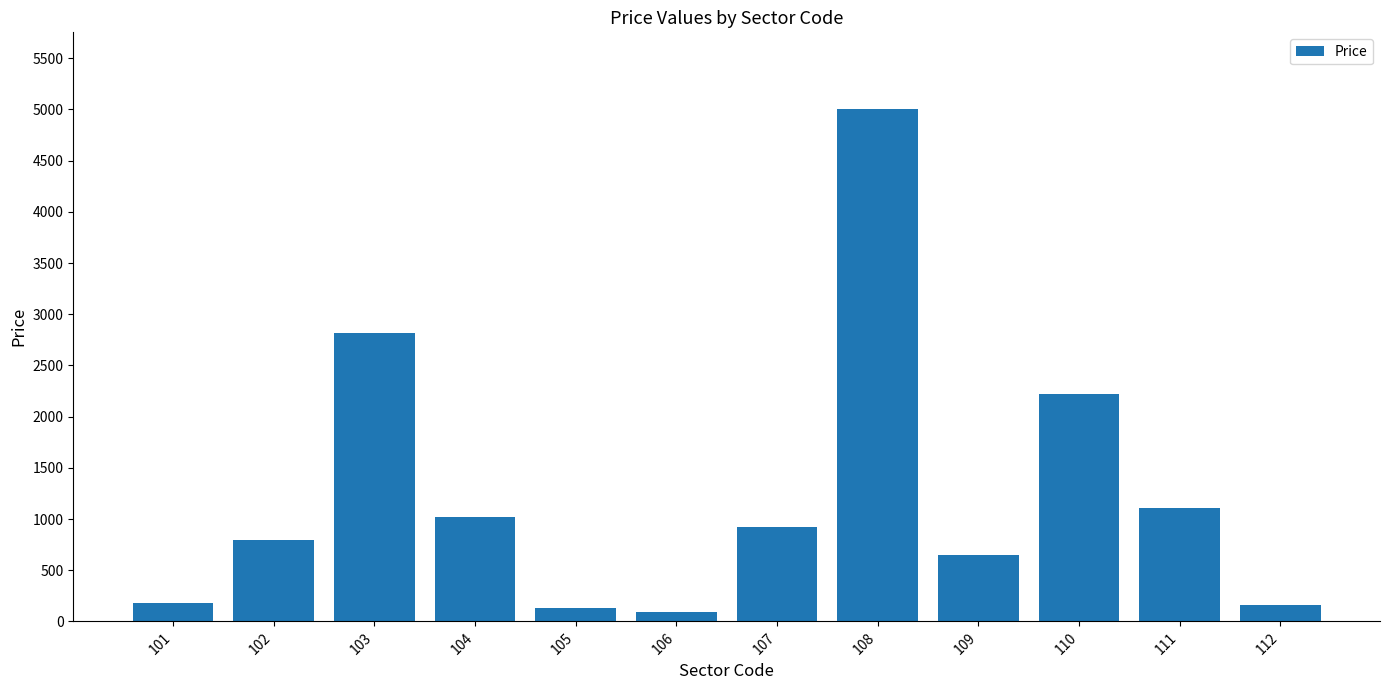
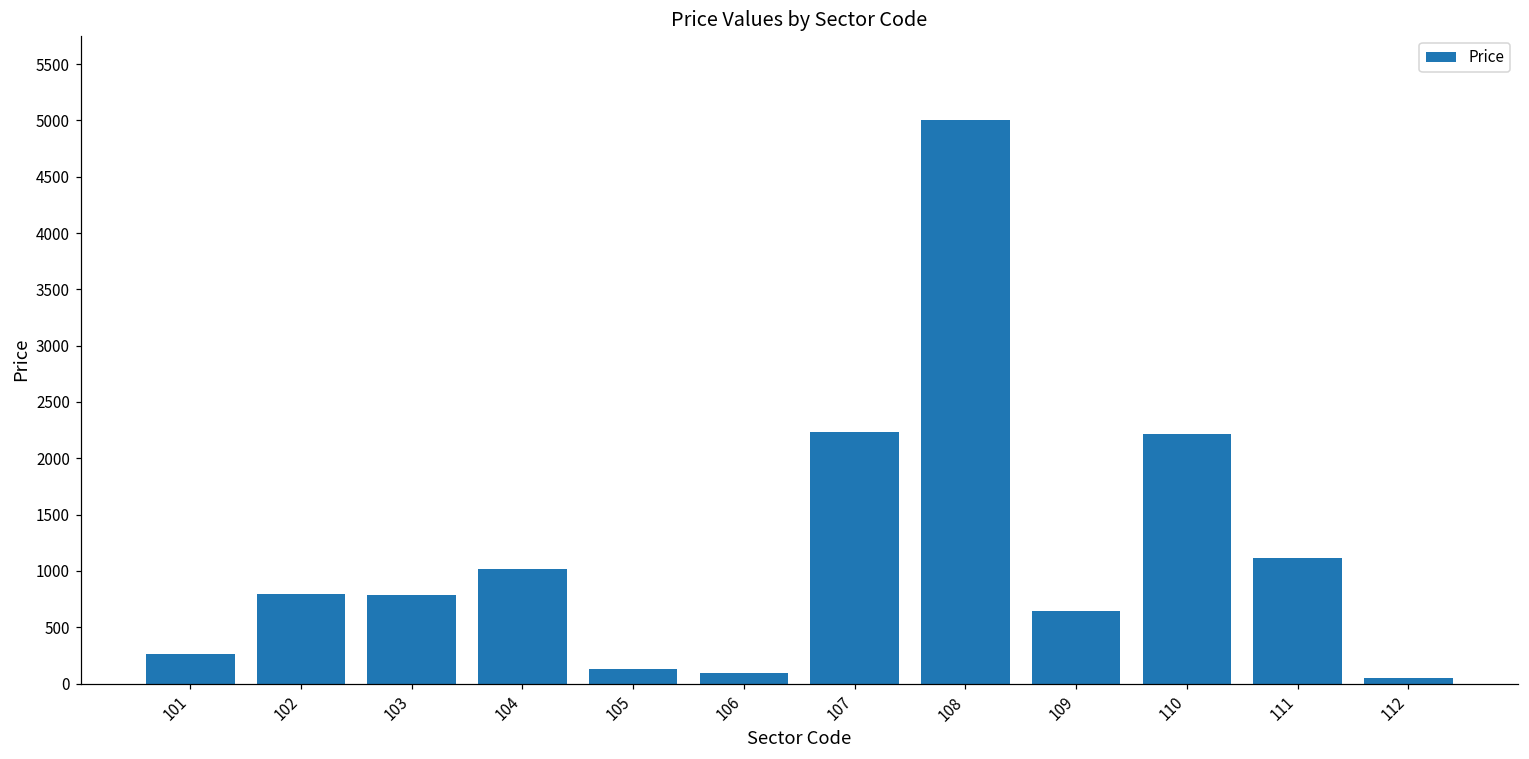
  {
-   "101": 180,
+   "101": 260,
    "102": 800,
-   "103": 2820,
+   "103": 790,
    "104": 1020,
    "105": 130,
    "106": 90,
-   "107": 920,
+   "107": 2230,
    "108": 5000,
    "109": 650,
    "110": 2220,
    "111": 1110,
-   "112": 160
+   "112": 50
  }
